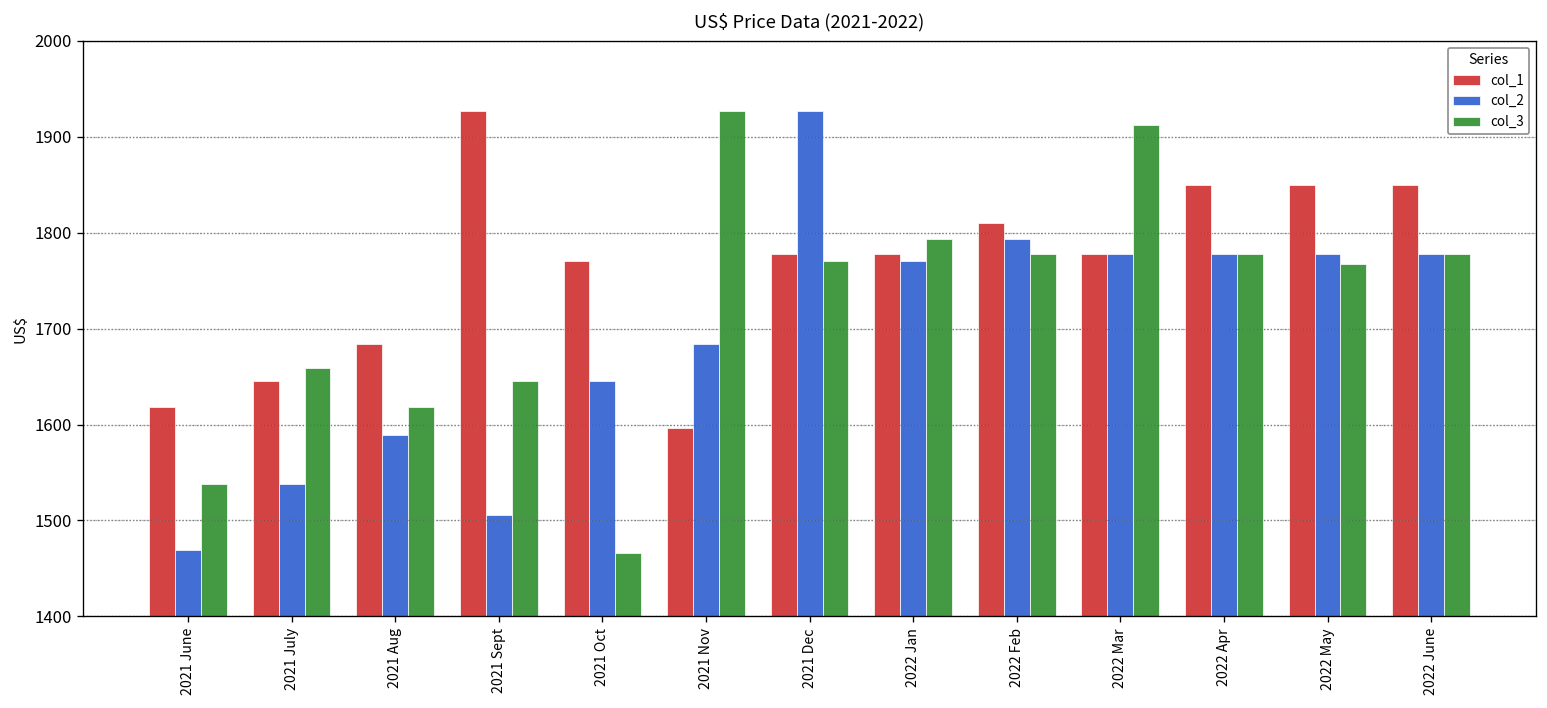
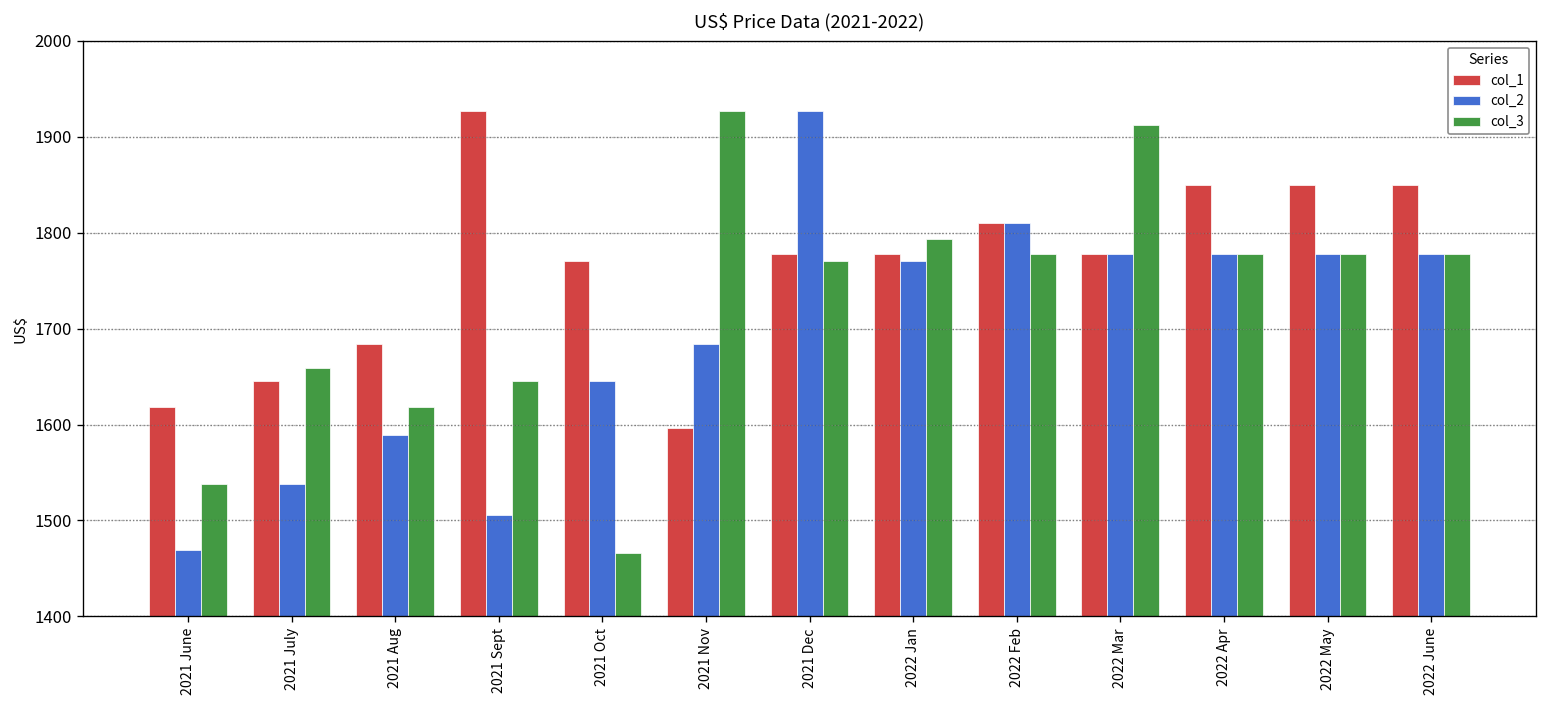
  {
    "col_1": {
      "2021 June": 1620,
      "2021 July": 1650,
      "2021 Aug": 1680,
      "2021 Sept": 1930,
      "2021 Oct": 1770,
      "2021 Nov": 1600,
      "2021 Dec": 1780,
      "2022 Jan": 1780,
      "2022 Feb": 1810,
      "2022 Mar": 1780,
      "2022 Apr": 1850,
      "2022 May": 1850,
      "2022 June": 1850
    },
    "col_2": {
      "2021 June": 1470,
      "2021 July": 1540,
      "2021 Aug": 1590,
      "2021 Sept": 1510,
      "2021 Oct": 1650,
      "2021 Nov": 1680,
      "2021 Dec": 1930,
      "2022 Jan": 1770,
-     "2022 Feb": 1790,
+     "2022 Feb": 1810,
      "2022 Mar": 1780,
      "2022 Apr": 1780,
      "2022 May": 1780,
      "2022 June": 1780
    },
    "col_3": {
      "2021 June": 1540,
      "2021 July": 1660,
      "2021 Aug": 1620,
      "2021 Sept": 1650,
      "2021 Oct": 1470,
      "2021 Nov": 1930,
      "2021 Dec": 1770,
      "2022 Jan": 1790,
      "2022 Feb": 1780,
      "2022 Mar": 1910,
      "2022 Apr": 1780,
-     "2022 May": 1770,
+     "2022 May": 1780,
      "2022 June": 1780
    }
  }
